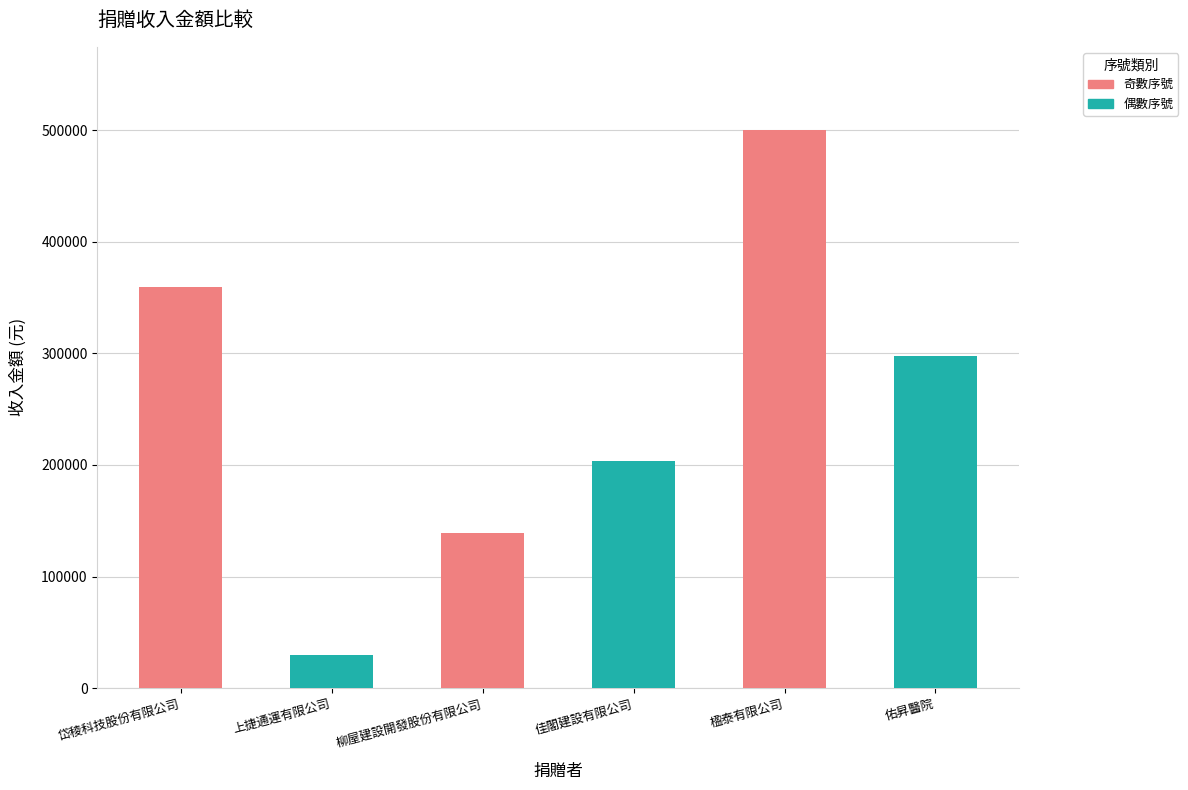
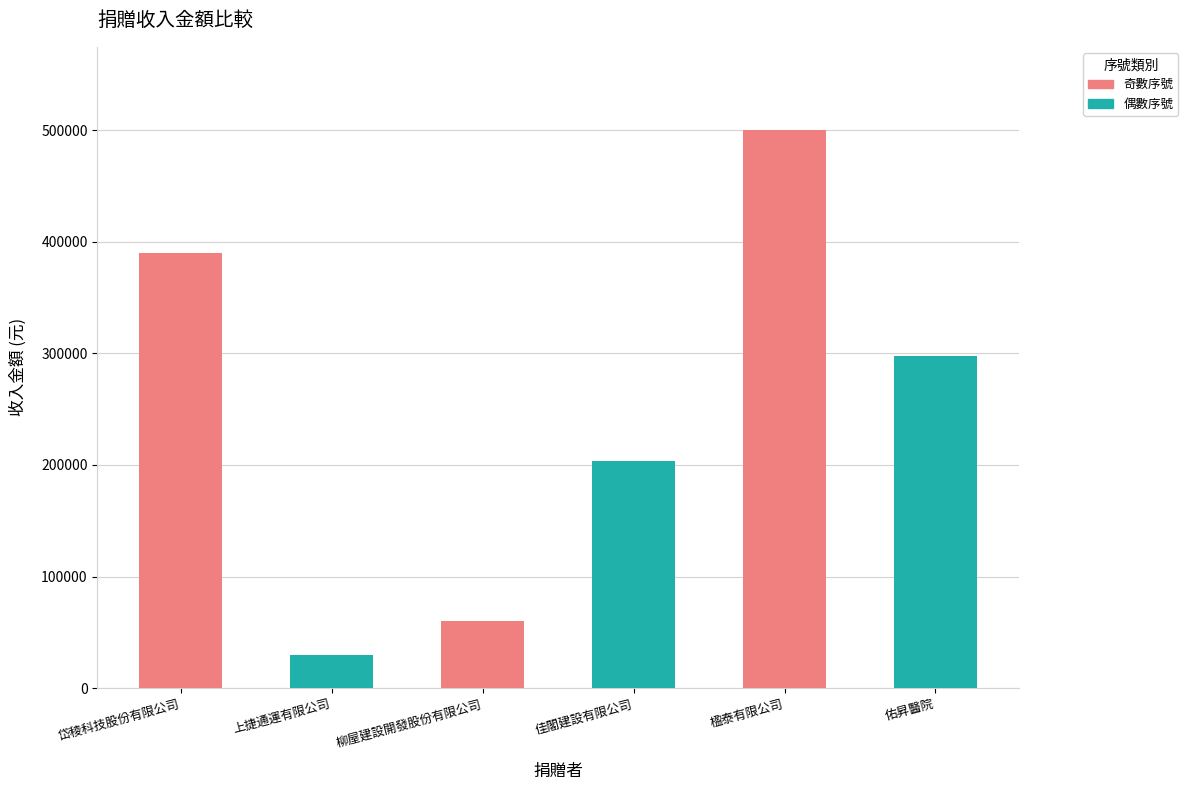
  {
-   "岱稜科技股份有限公司": 360000,
+   "岱稜科技股份有限公司": 391000,
    "上捷通運有限公司": 30000,
-   "柳屋建設開發股份有限公司": 139000,
+   "柳屋建設開發股份有限公司": 60000,
    "佳閣建設有限公司": 204000,
    "楹泰有限公司": 500000,
    "佑昇醫院": 298000
  }
